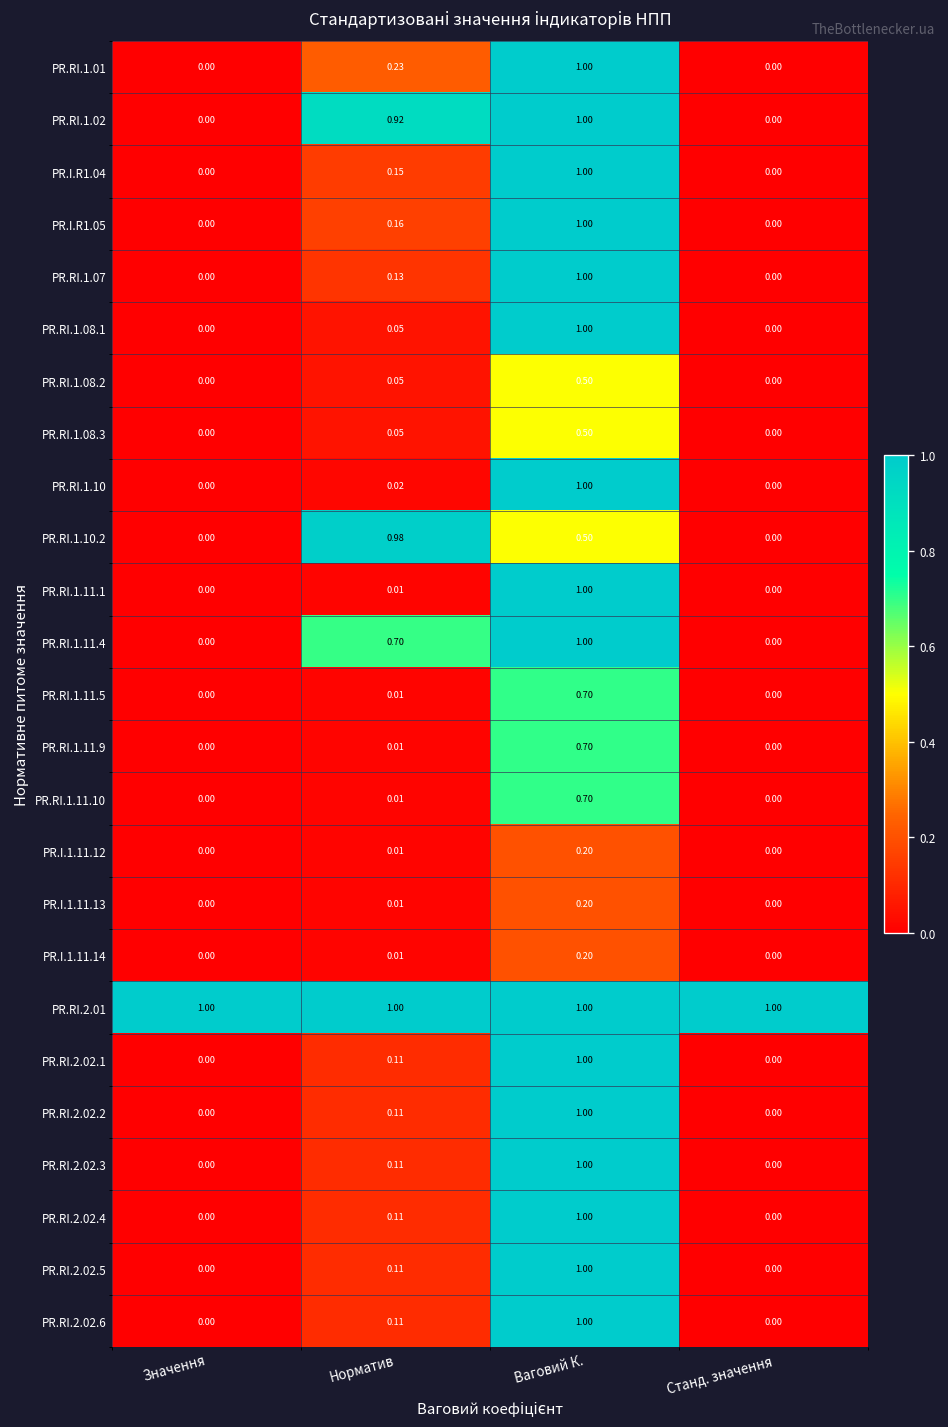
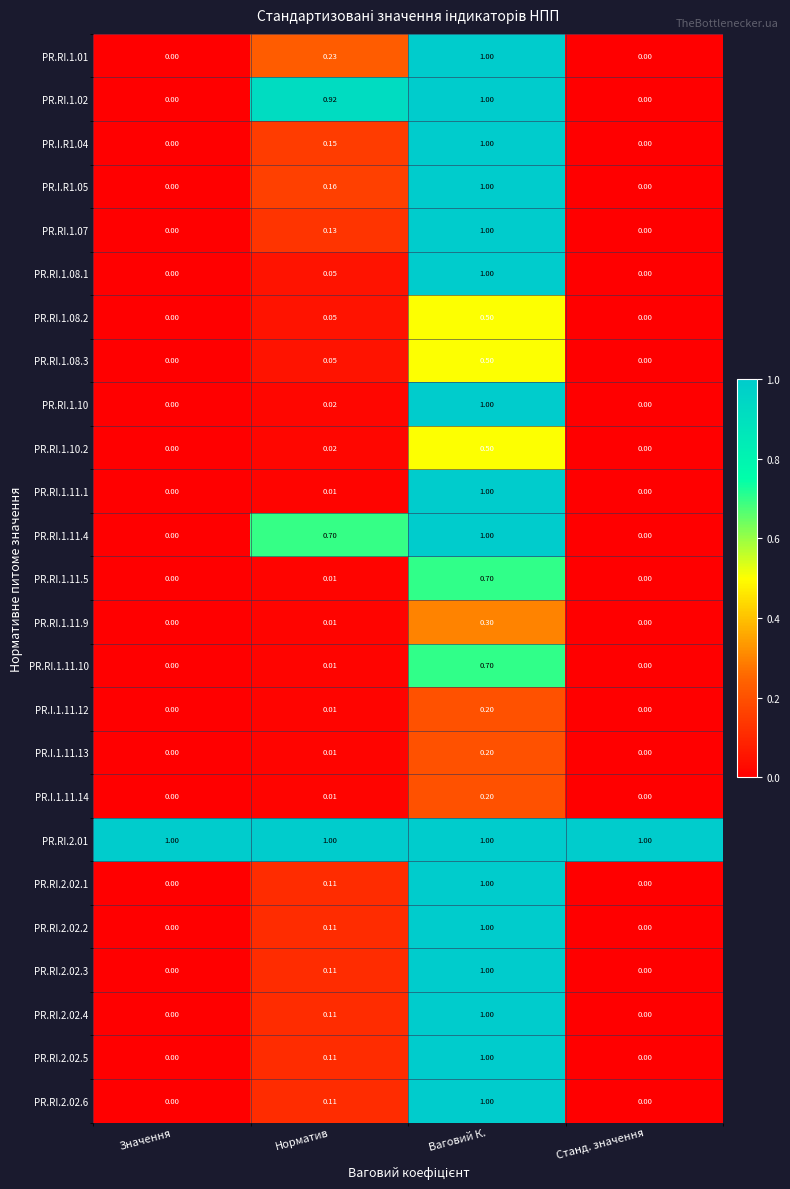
  {
    "PR.RI.1.01": {
      "Значення": 0.00,
      "Норматив": 0.23,
      "Ваговий К.": 1.00,
      "Станд. значення": 0.00
    },
    "PR.RI.1.02": {
      "Значення": 0.00,
      "Норматив": 0.92,
      "Ваговий К.": 1.00,
      "Станд. значення": 0.00
    },
    "PR.I.R1.04": {
      "Значення": 0.00,
      "Норматив": 0.15,
      "Ваговий К.": 1.00,
      "Станд. значення": 0.00
    },
    "PR.I.R1.05": {
      "Значення": 0.00,
      "Норматив": 0.16,
      "Ваговий К.": 1.00,
      "Станд. значення": 0.00
    },
    "PR.RI.1.07": {
      "Значення": 0.00,
      "Норматив": 0.13,
      "Ваговий К.": 1.00,
      "Станд. значення": 0.00
    },
    "PR.RI.1.08.1": {
      "Значення": 0.00,
      "Норматив": 0.05,
      "Ваговий К.": 1.00,
      "Станд. значення": 0.00
    },
    "PR.RI.1.08.2": {
      "Значення": 0.00,
      "Норматив": 0.05,
      "Ваговий К.": 0.50,
      "Станд. значення": 0.00
    },
    "PR.RI.1.08.3": {
      "Значення": 0.00,
      "Норматив": 0.05,
      "Ваговий К.": 0.50,
      "Станд. значення": 0.00
    },
    "PR.RI.1.10": {
      "Значення": 0.00,
      "Норматив": 0.02,
      "Ваговий К.": 1.00,
      "Станд. значення": 0.00
    },
    "PR.RI.1.10.2": {
      "Значення": 0.00,
-     "Норматив": 0.98,
+     "Норматив": 0.02,
      "Ваговий К.": 0.50,
      "Станд. значення": 0.00
    },
    "PR.RI.1.11.1": {
      "Значення": 0.00,
      "Норматив": 0.01,
      "Ваговий К.": 1.00,
      "Станд. значення": 0.00
    },
    "PR.RI.1.11.4": {
      "Значення": 0.00,
      "Норматив": 0.70,
      "Ваговий К.": 1.00,
      "Станд. значення": 0.00
    },
    "PR.RI.1.11.5": {
      "Значення": 0.00,
      "Норматив": 0.01,
      "Ваговий К.": 0.70,
      "Станд. значення": 0.00
    },
    "PR.RI.1.11.9": {
      "Значення": 0.00,
      "Норматив": 0.01,
-     "Ваговий К.": 0.70,
+     "Ваговий К.": 0.30,
      "Станд. значення": 0.00
    },
    "PR.RI.1.11.10": {
      "Значення": 0.00,
      "Норматив": 0.01,
      "Ваговий К.": 0.70,
      "Станд. значення": 0.00
    },
    "PR.I.1.11.12": {
      "Значення": 0.00,
      "Норматив": 0.01,
      "Ваговий К.": 0.20,
      "Станд. значення": 0.00
    },
    "PR.I.1.11.13": {
      "Значення": 0.00,
      "Норматив": 0.01,
      "Ваговий К.": 0.20,
      "Станд. значення": 0.00
    },
    "PR.I.1.11.14": {
      "Значення": 0.00,
      "Норматив": 0.01,
      "Ваговий К.": 0.20,
      "Станд. значення": 0.00
    },
    "PR.RI.2.01": {
      "Значення": 1.00,
      "Норматив": 1.00,
      "Ваговий К.": 1.00,
      "Станд. значення": 1.00
    },
    "PR.RI.2.02.1": {
      "Значення": 0.00,
      "Норматив": 0.11,
      "Ваговий К.": 1.00,
      "Станд. значення": 0.00
    },
    "PR.RI.2.02.2": {
      "Значення": 0.00,
      "Норматив": 0.11,
      "Ваговий К.": 1.00,
      "Станд. значення": 0.00
    },
    "PR.RI.2.02.3": {
      "Значення": 0.00,
      "Норматив": 0.11,
      "Ваговий К.": 1.00,
      "Станд. значення": 0.00
    },
    "PR.RI.2.02.4": {
      "Значення": 0.00,
      "Норматив": 0.11,
      "Ваговий К.": 1.00,
      "Станд. значення": 0.00
    },
    "PR.RI.2.02.5": {
      "Значення": 0.00,
      "Норматив": 0.11,
      "Ваговий К.": 1.00,
      "Станд. значення": 0.00
    },
    "PR.RI.2.02.6": {
      "Значення": 0.00,
      "Норматив": 0.11,
      "Ваговий К.": 1.00,
      "Станд. значення": 0.00
    }
  }
